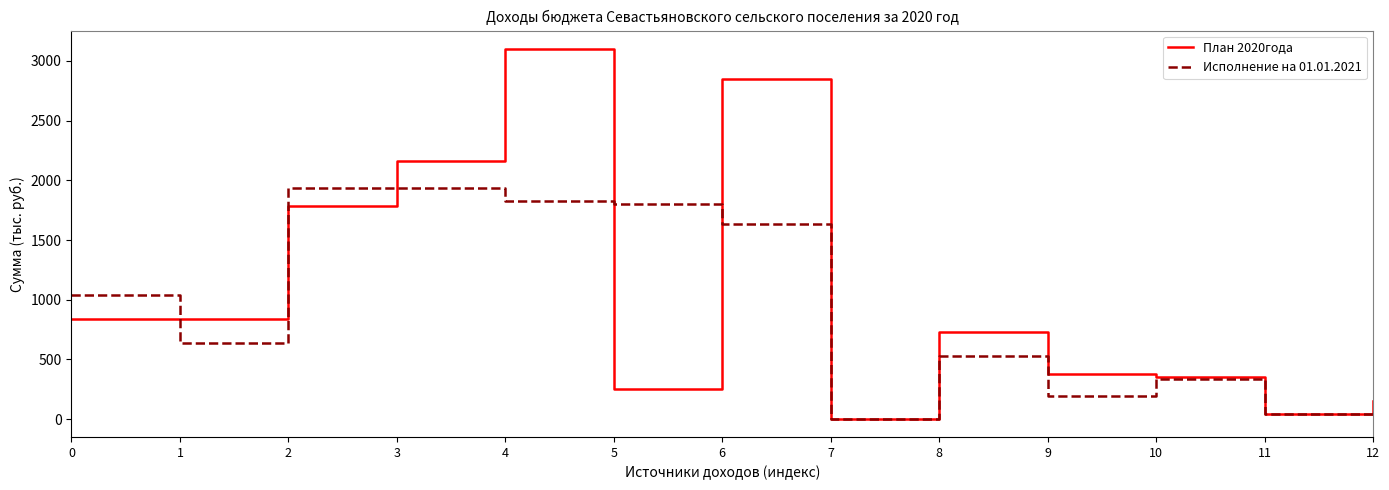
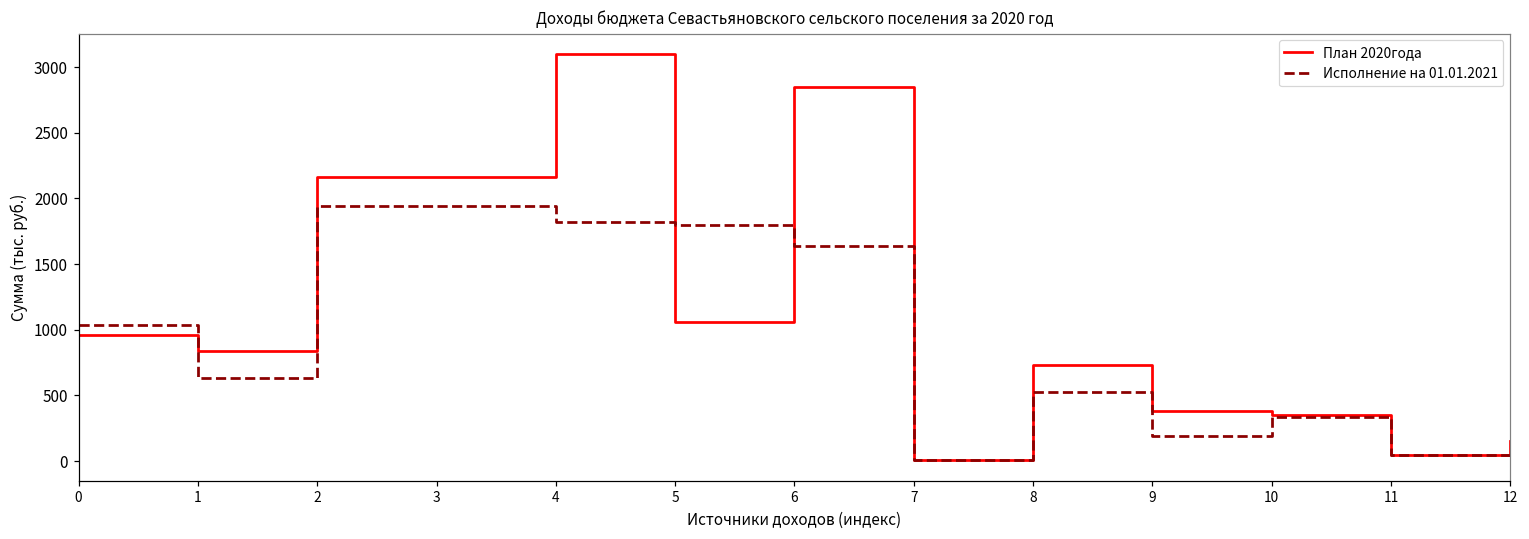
  {
    "План 2020года": {
-     "0": 840,
+     "0": 960,
      "1": 840,
-     "2": 1780,
+     "2": 2170,
      "3": 2170,
      "4": 3100,
-     "5": 250,
+     "5": 1060,
      "6": 2850,
      "8": 730,
      "9": 380,
      "12": 150
    },
    "Исполнение на 01.01.2021": {
      "0": 1040,
      "1": 640,
      "2": 1940,
      "3": 1940,
      "4": 1820,
      "5": 1800,
      "6": 1630,
      "8": 530,
      "9": 190,
      "12": 10
    }
  }
